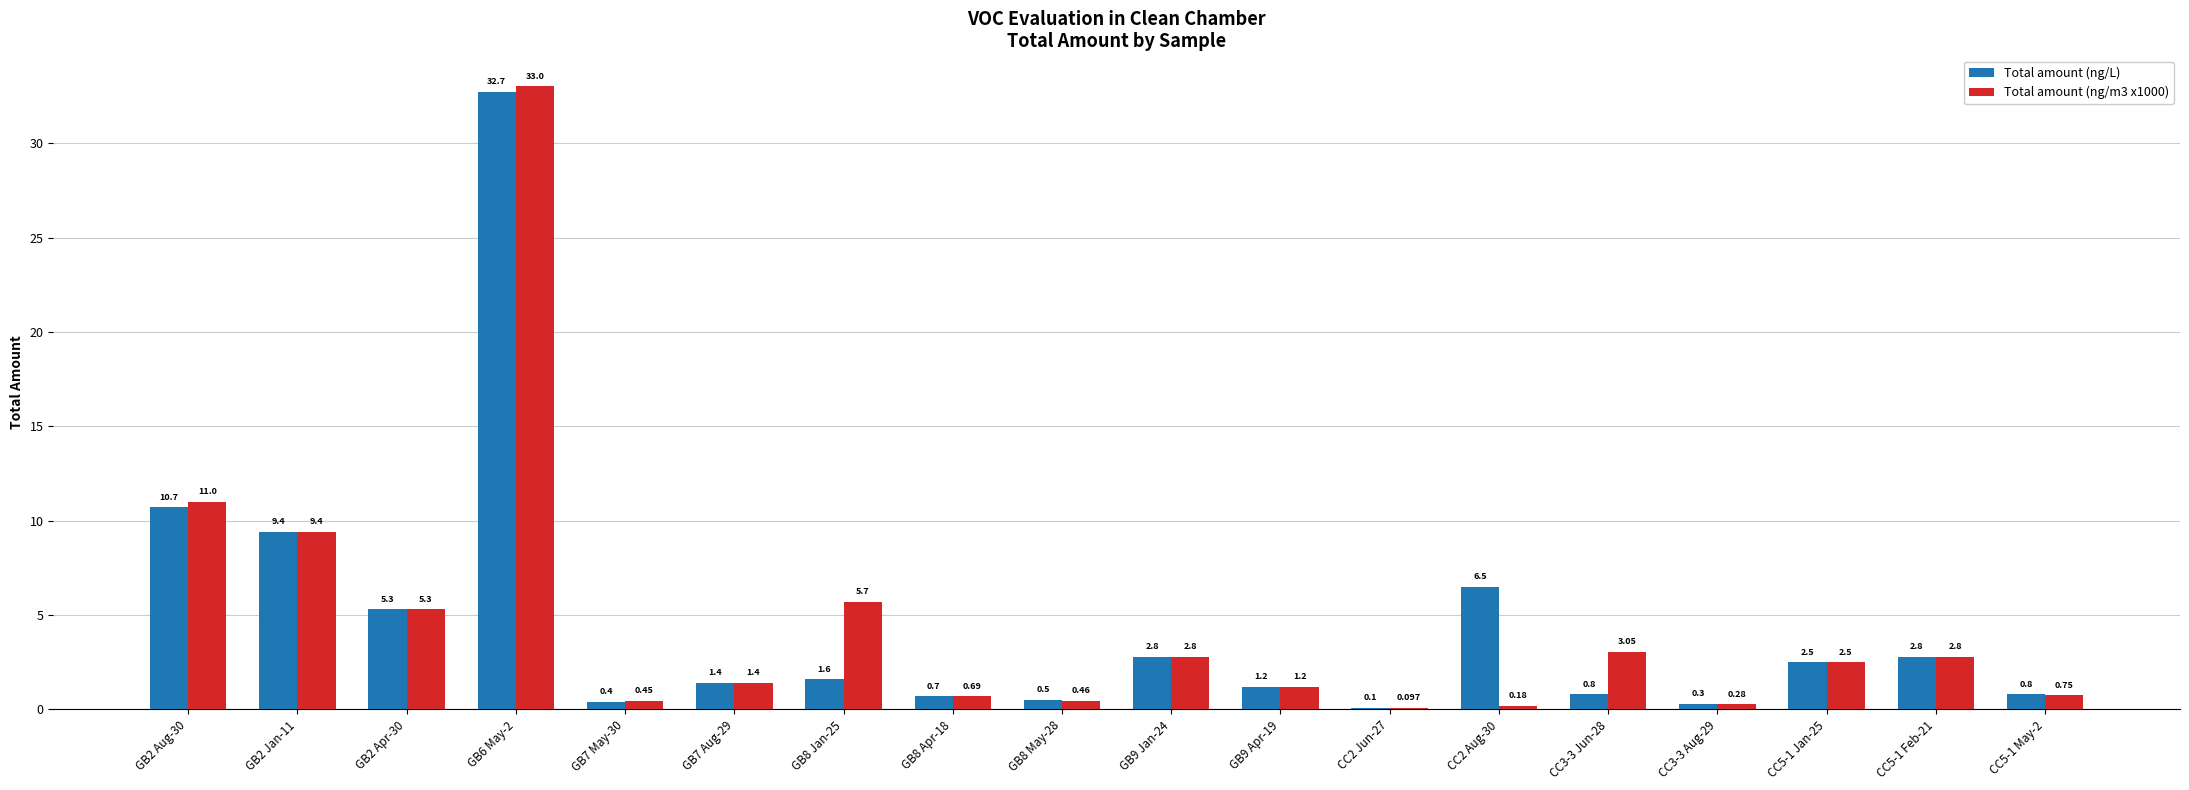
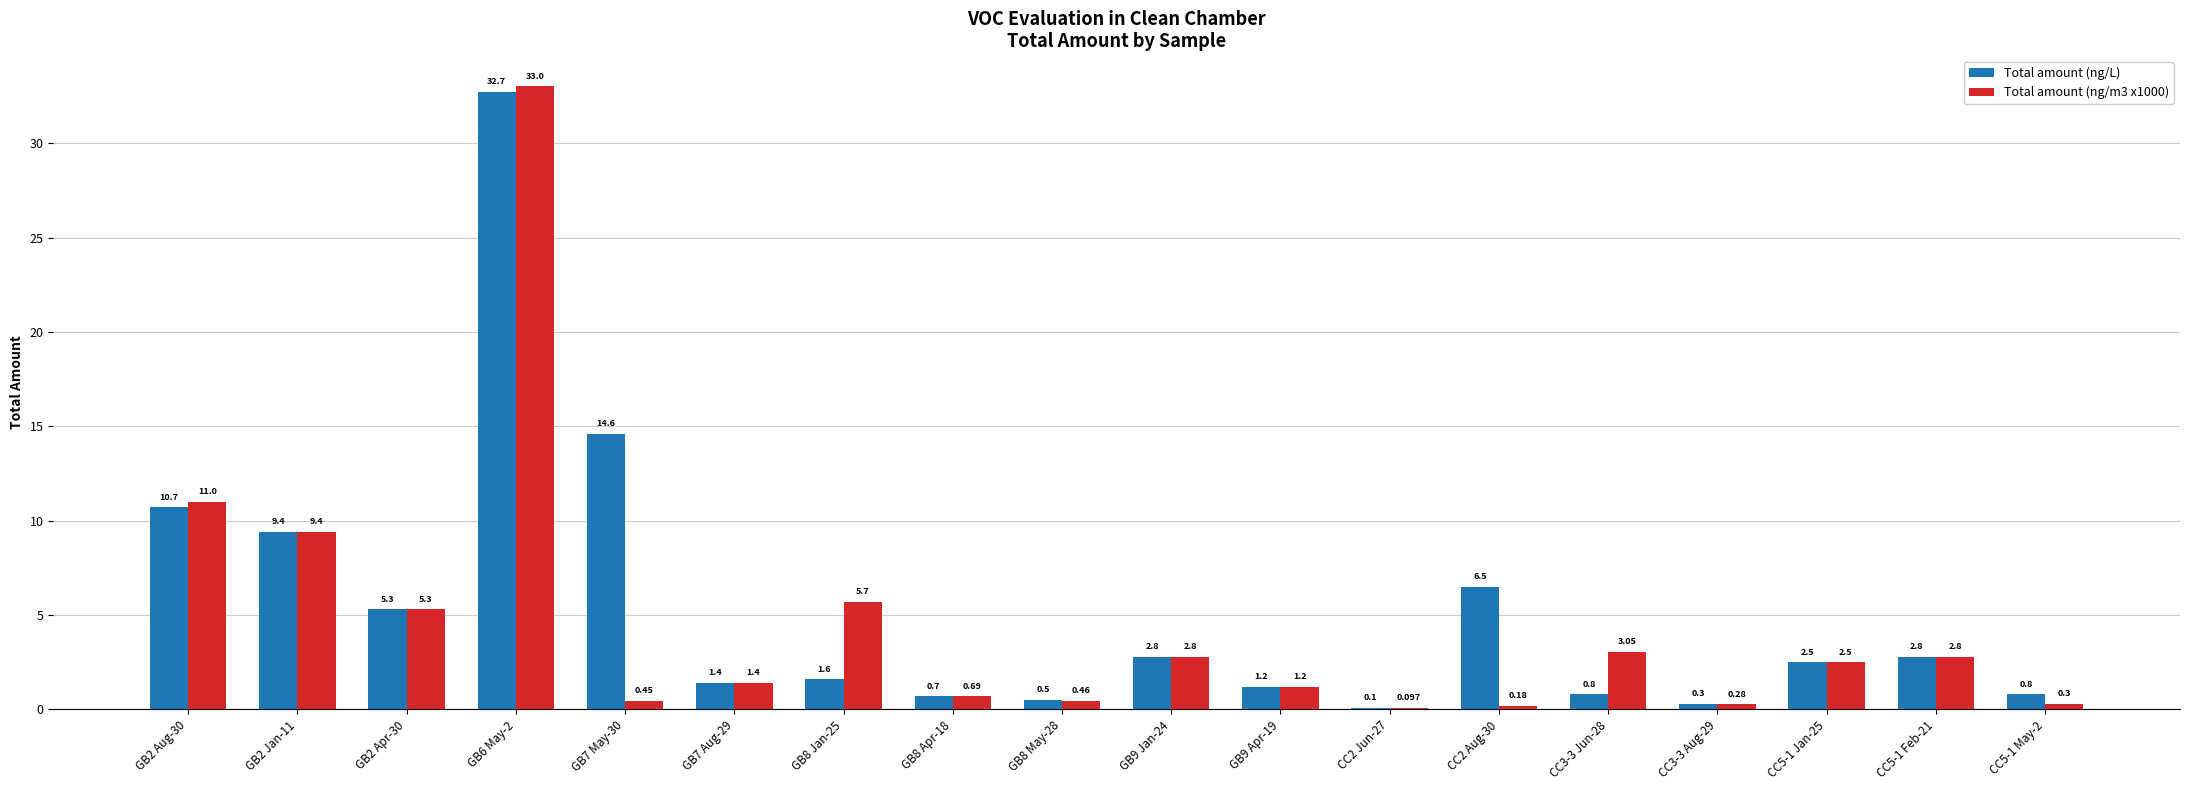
  {
    "Total amount (ng/L)": {
      "GB2 Aug-30": 10.7,
      "GB2 Jan-11": 9.4,
      "GB2 Apr-30": 5.3,
      "GB6 May-2": 32.7,
-     "GB7 May-30": 0.4,
+     "GB7 May-30": 14.6,
      "GB7 Aug-29": 1.4,
      "GB8 Jan-25": 1.6,
      "GB8 Apr-18": 0.7,
      "GB8 May-28": 0.5,
      "GB9 Jan-24": 2.8,
      "GB9 Apr-19": 1.2,
      "CC2 Jun-27": 0.1,
      "CC2 Aug-30": 6.5,
      "CC3-3 Jun-28": 0.8,
      "CC3-3 Aug-29": 0.3,
      "CC5-1 Jan-25": 2.5,
      "CC5-1 Feb-21": 2.8,
      "CC5-1 May-2": 0.8
    },
    "Total amount (ng/m3 x1000)": {
      "GB2 Aug-30": 11.0,
      "GB2 Jan-11": 9.4,
      "GB2 Apr-30": 5.3,
      "GB6 May-2": 33.0,
      "GB7 May-30": 0.45,
      "GB7 Aug-29": 1.4,
      "GB8 Jan-25": 5.7,
      "GB8 Apr-18": 0.69,
      "GB8 May-28": 0.46,
      "GB9 Jan-24": 2.8,
      "GB9 Apr-19": 1.2,
      "CC2 Jun-27": 0.097,
      "CC2 Aug-30": 0.18,
      "CC3-3 Jun-28": 3.05,
      "CC3-3 Aug-29": 0.28,
      "CC5-1 Jan-25": 2.5,
      "CC5-1 Feb-21": 2.8,
-     "CC5-1 May-2": 0.75
+     "CC5-1 May-2": 0.3
    }
  }
